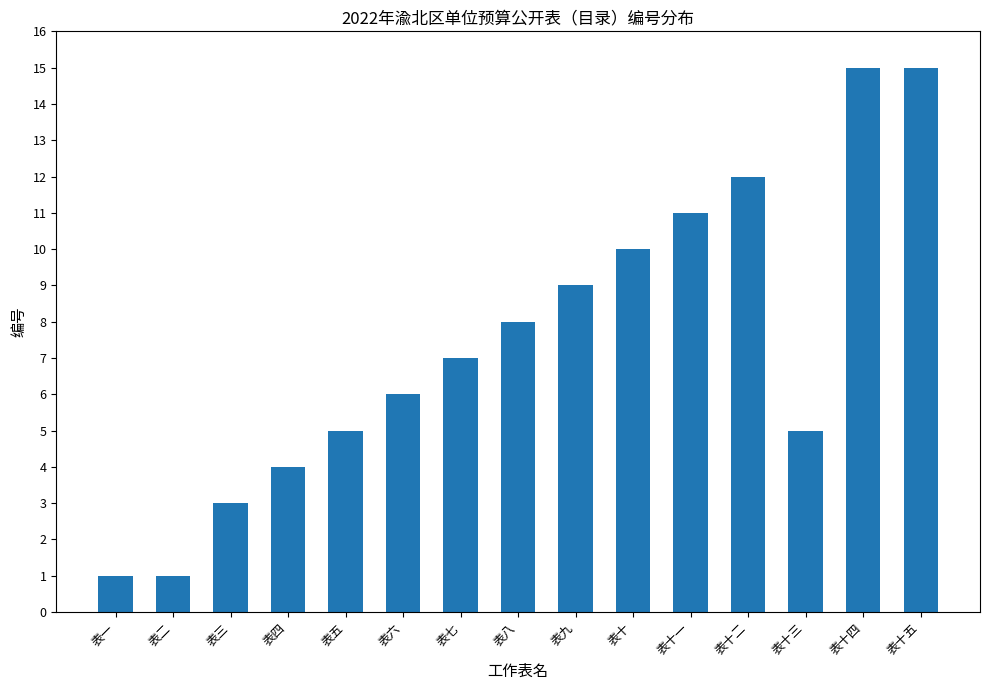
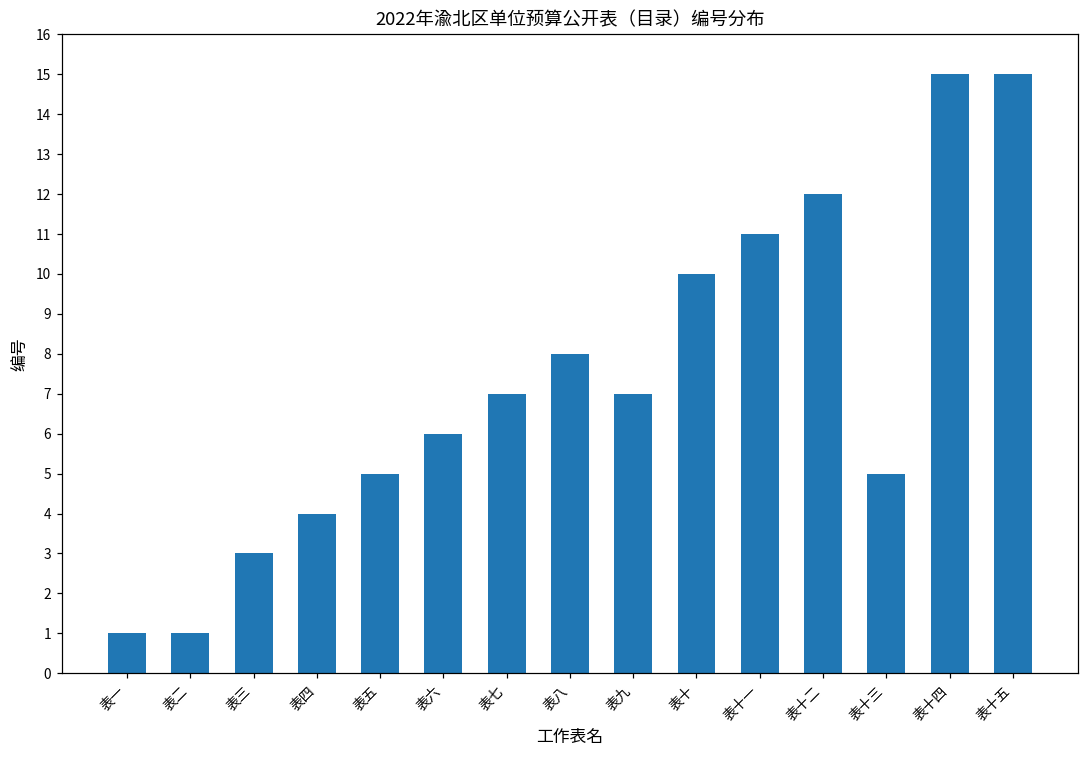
  {
    "表一": 1,
    "表二": 1,
    "表三": 3,
    "表四": 4,
    "表五": 5,
    "表六": 6,
    "表七": 7,
    "表八": 8,
-   "表九": 9,
+   "表九": 7,
    "表十": 10,
    "表十一": 11,
    "表十二": 12,
    "表十三": 5,
    "表十四": 15,
    "表十五": 15
  }
